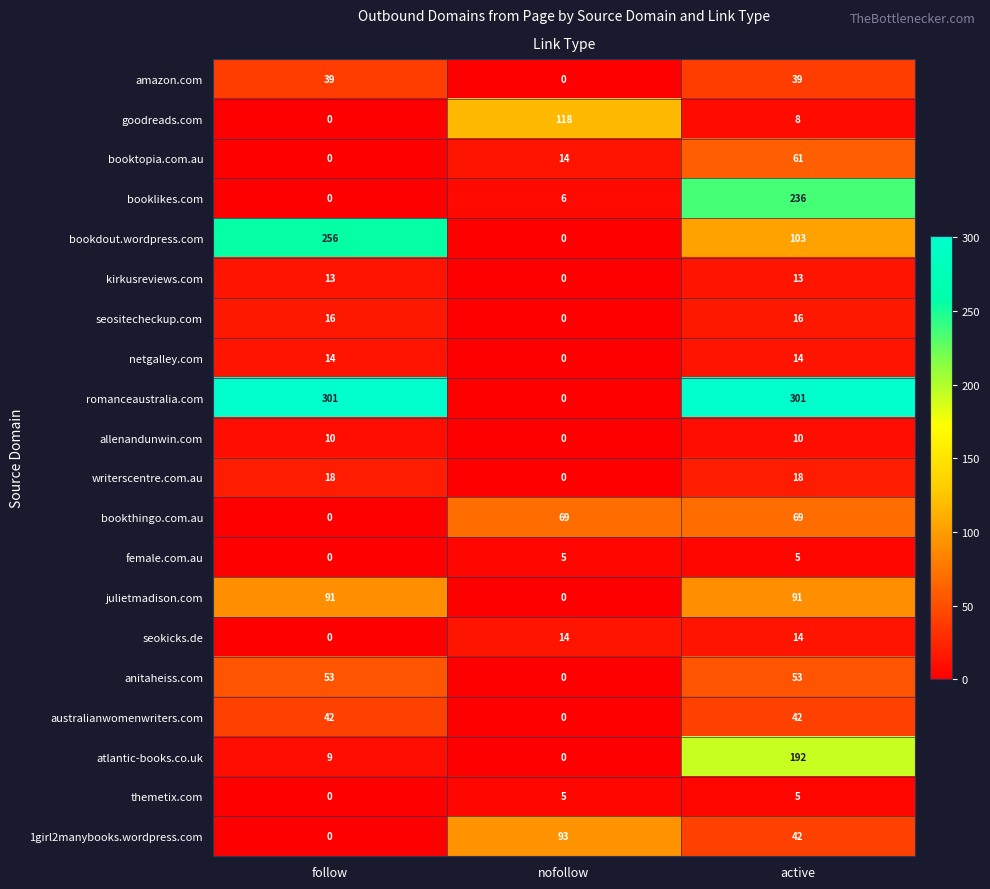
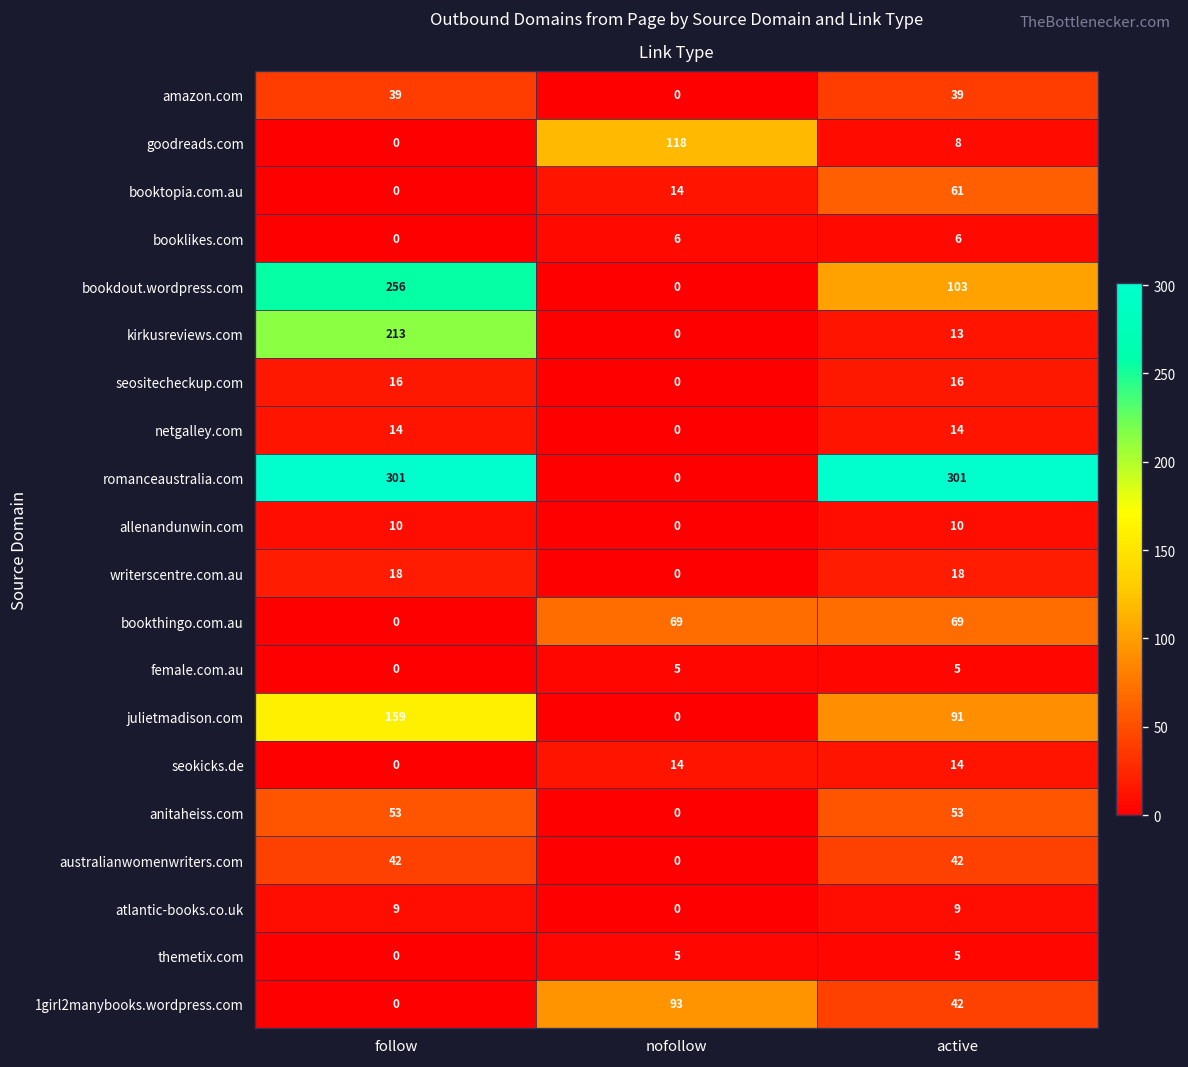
  {
    "amazon.com": {
      "follow": 39,
      "nofollow": 0,
      "active": 39
    },
    "goodreads.com": {
      "follow": 0,
      "nofollow": 118,
      "active": 8
    },
    "booktopia.com.au": {
      "follow": 0,
      "nofollow": 14,
      "active": 61
    },
    "booklikes.com": {
      "follow": 0,
      "nofollow": 6,
-     "active": 236
+     "active": 6
    },
    "bookdout.wordpress.com": {
      "follow": 256,
      "nofollow": 0,
      "active": 103
    },
    "kirkusreviews.com": {
-     "follow": 13,
+     "follow": 213,
      "nofollow": 0,
      "active": 13
    },
    "seositecheckup.com": {
      "follow": 16,
      "nofollow": 0,
      "active": 16
    },
    "netgalley.com": {
      "follow": 14,
      "nofollow": 0,
      "active": 14
    },
    "romanceaustralia.com": {
      "follow": 301,
      "nofollow": 0,
      "active": 301
    },
    "allenandunwin.com": {
      "follow": 10,
      "nofollow": 0,
      "active": 10
    },
    "writerscentre.com.au": {
      "follow": 18,
      "nofollow": 0,
      "active": 18
    },
    "bookthingo.com.au": {
      "follow": 0,
      "nofollow": 69,
      "active": 69
    },
    "female.com.au": {
      "follow": 0,
      "nofollow": 5,
      "active": 5
    },
    "julietmadison.com": {
-     "follow": 91,
+     "follow": 159,
      "nofollow": 0,
      "active": 91
    },
    "seokicks.de": {
      "follow": 0,
      "nofollow": 14,
      "active": 14
    },
    "anitaheiss.com": {
      "follow": 53,
      "nofollow": 0,
      "active": 53
    },
    "australianwomenwriters.com": {
      "follow": 42,
      "nofollow": 0,
      "active": 42
    },
    "atlantic-books.co.uk": {
      "follow": 9,
      "nofollow": 0,
-     "active": 192
+     "active": 9
    },
    "themetix.com": {
      "follow": 0,
      "nofollow": 5,
      "active": 5
    },
    "1girl2manybooks.wordpress.com": {
      "follow": 0,
      "nofollow": 93,
      "active": 42
    }
  }
